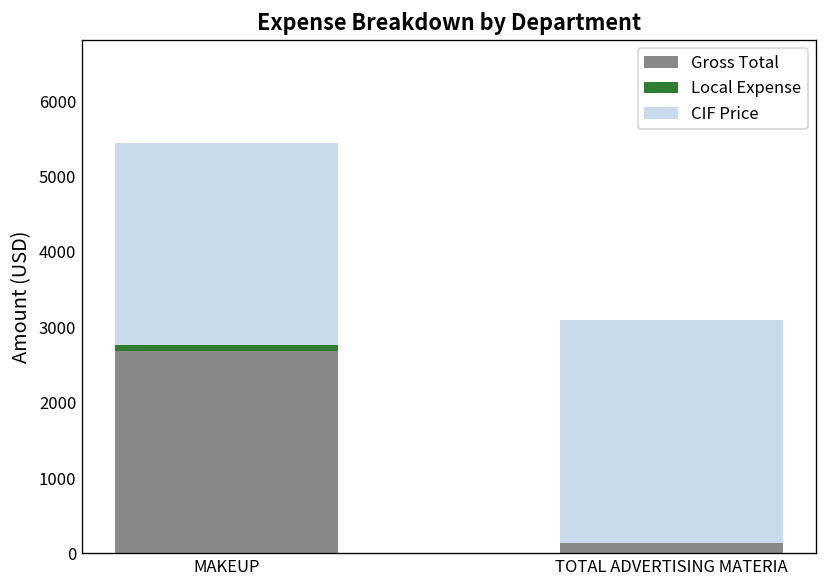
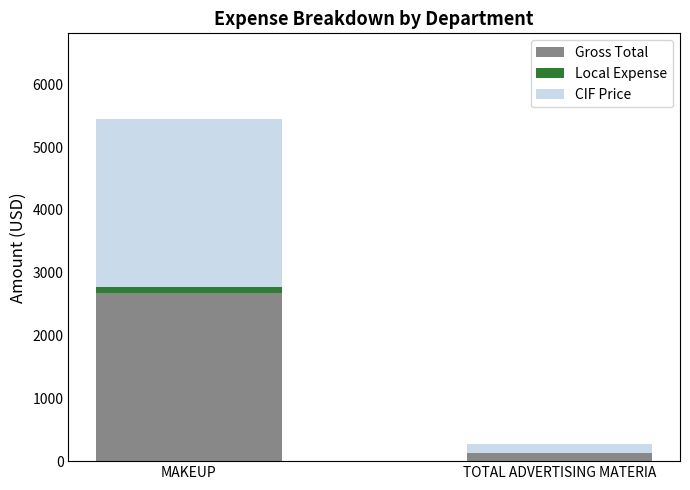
  {
    "Gross Total": {
      "MAKEUP": 2700,
      "TOTAL ADVERTISING MATERIA": 100
    },
    "Local Expense": {
      "MAKEUP": 100,
      "TOTAL ADVERTISING MATERIA": 0
    },
    "CIF Price": {
      "MAKEUP": 2700,
-     "TOTAL ADVERTISING MATERIA": 3000
+     "TOTAL ADVERTISING MATERIA": 100
    }
  }
